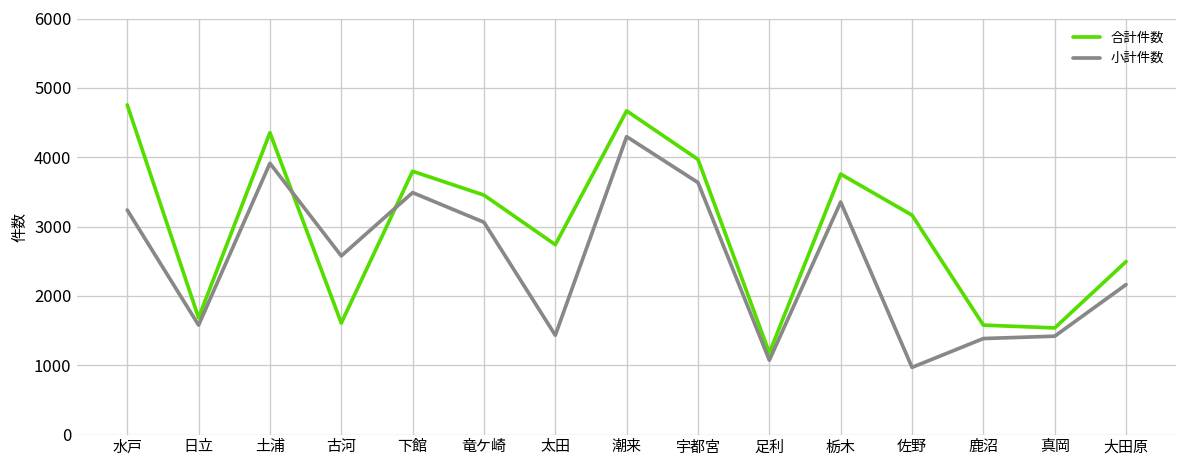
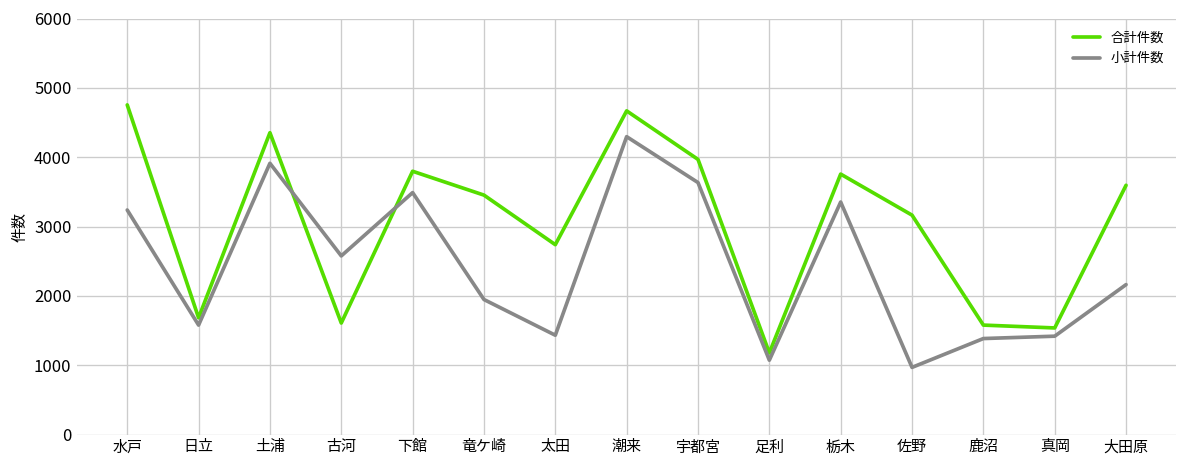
  {
    "合計件数": {
      "水戸": 4800,
      "日立": 1700,
      "土浦": 4400,
      "古河": 1600,
      "下館": 3800,
      "竜ケ崎": 3500,
      "太田": 2700,
      "潮来": 4700,
      "宇都宮": 4000,
      "足利": 1200,
      "栃木": 3800,
      "佐野": 3200,
      "鹿沼": 1600,
      "真岡": 1500,
-     "大田原": 2500
+     "大田原": 3600
    },
    "小計件数": {
      "水戸": 3200,
      "日立": 1600,
      "土浦": 3900,
      "古河": 2600,
      "下館": 3500,
-     "竜ケ崎": 3100,
+     "竜ケ崎": 1900,
      "太田": 1400,
      "潮来": 4300,
      "宇都宮": 3600,
      "足利": 1100,
      "栃木": 3400,
      "佐野": 1000,
      "鹿沼": 1400,
      "真岡": 1400,
      "大田原": 2200
    }
  }
